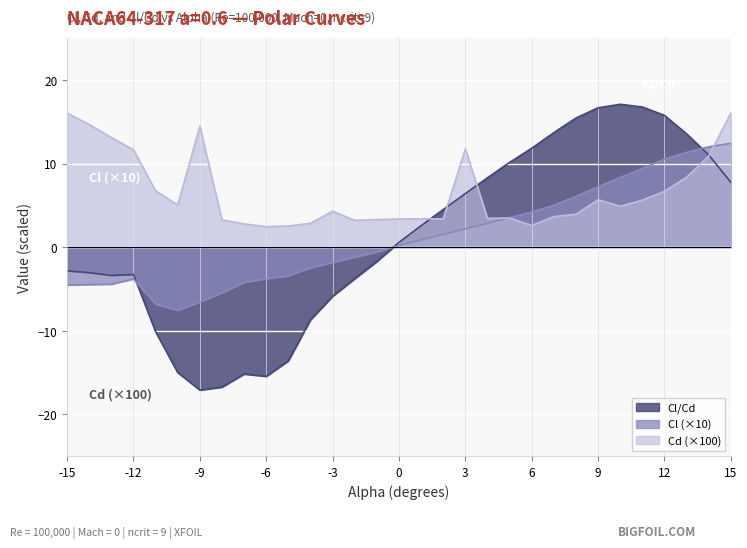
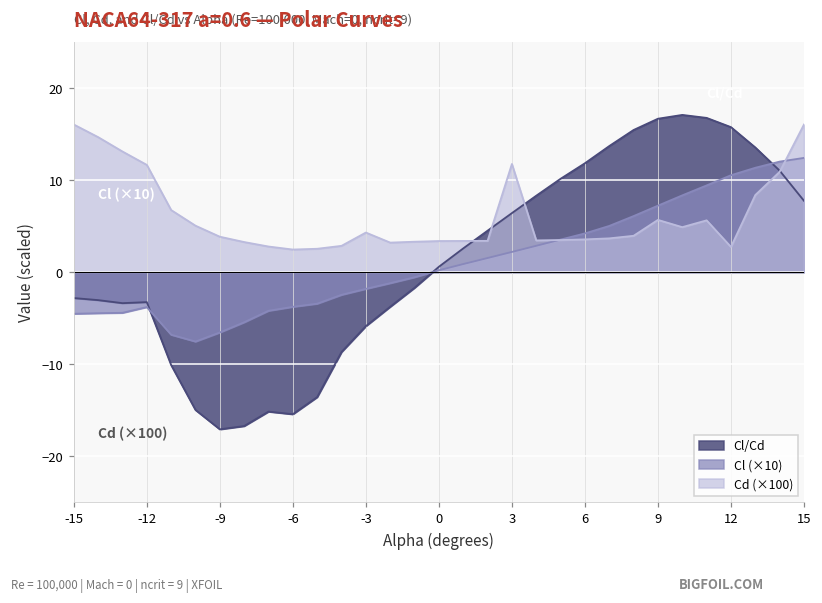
  {
    "Cd (×100)": {
      "-15": 16,
      "-12": 12,
-     "-9": 14,
+     "-9": 4,
      "-6": 2,
      "-3": 4,
      "0": 3,
      "3": 12,
-     "6": 3,
+     "6": 4,
      "9": 6,
-     "12": 7,
+     "12": 3,
      "15": 16
    }
  }
